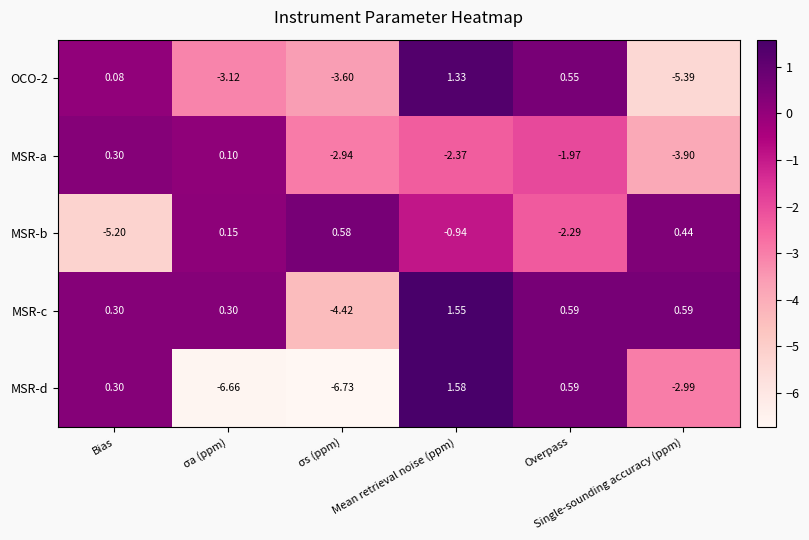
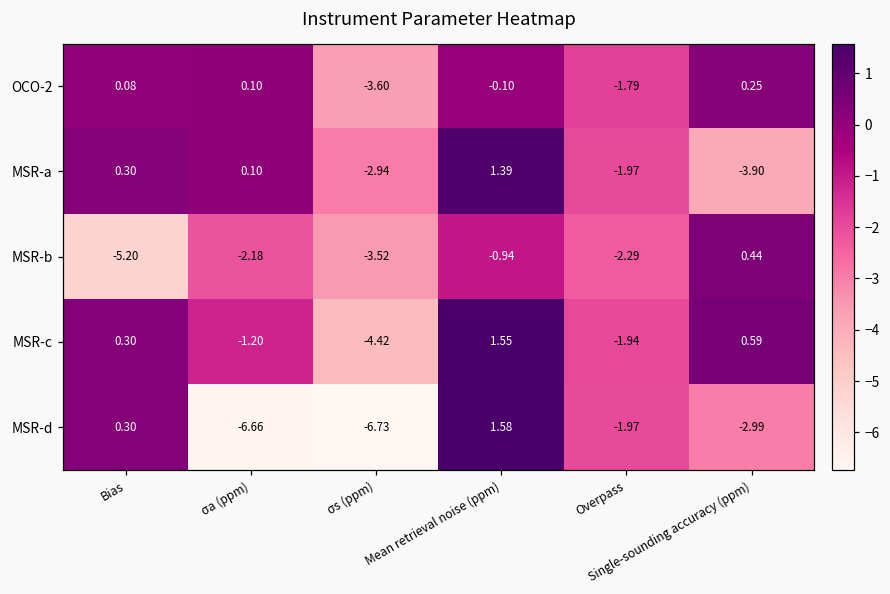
  {
    "OCO-2": {
      "Bias": 0.08,
-     "σa (ppm)": -3.12,
+     "σa (ppm)": 0.10,
      "σs (ppm)": -3.60,
-     "Mean retrieval noise (ppm)": 1.33,
-     "Overpass": 0.55,
-     "Single-sounding accuracy (ppm)": -5.39
+     "Mean retrieval noise (ppm)": -0.10,
+     "Overpass": -1.79,
+     "Single-sounding accuracy (ppm)": 0.25
    },
    "MSR-a": {
      "Bias": 0.30,
      "σa (ppm)": 0.10,
      "σs (ppm)": -2.94,
-     "Mean retrieval noise (ppm)": -2.37,
+     "Mean retrieval noise (ppm)": 1.39,
      "Overpass": -1.97,
      "Single-sounding accuracy (ppm)": -3.90
    },
    "MSR-b": {
      "Bias": -5.20,
-     "σa (ppm)": 0.15,
-     "σs (ppm)": 0.58,
+     "σa (ppm)": -2.18,
+     "σs (ppm)": -3.52,
      "Mean retrieval noise (ppm)": -0.94,
      "Overpass": -2.29,
      "Single-sounding accuracy (ppm)": 0.44
    },
    "MSR-c": {
      "Bias": 0.30,
-     "σa (ppm)": 0.30,
+     "σa (ppm)": -1.20,
      "σs (ppm)": -4.42,
      "Mean retrieval noise (ppm)": 1.55,
-     "Overpass": 0.59,
+     "Overpass": -1.94,
      "Single-sounding accuracy (ppm)": 0.59
    },
    "MSR-d": {
      "Bias": 0.30,
      "σa (ppm)": -6.66,
      "σs (ppm)": -6.73,
      "Mean retrieval noise (ppm)": 1.58,
-     "Overpass": 0.59,
+     "Overpass": -1.97,
      "Single-sounding accuracy (ppm)": -2.99
    }
  }
